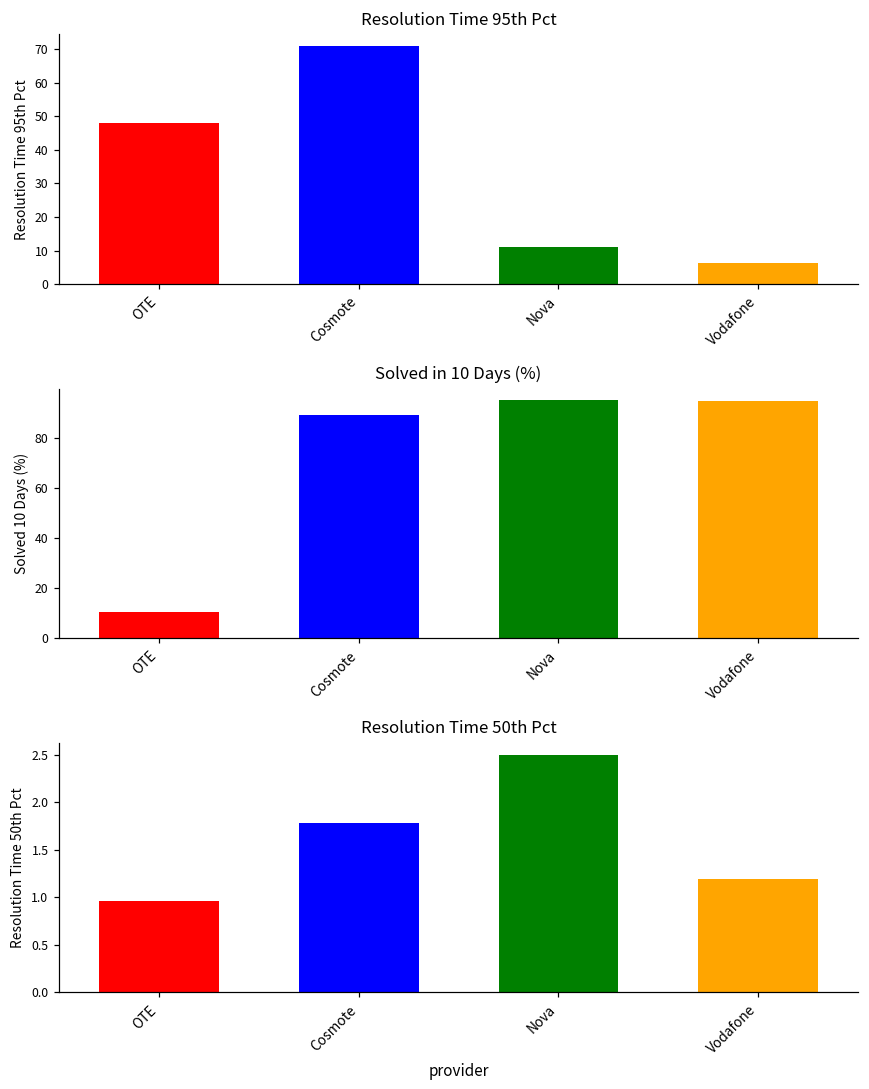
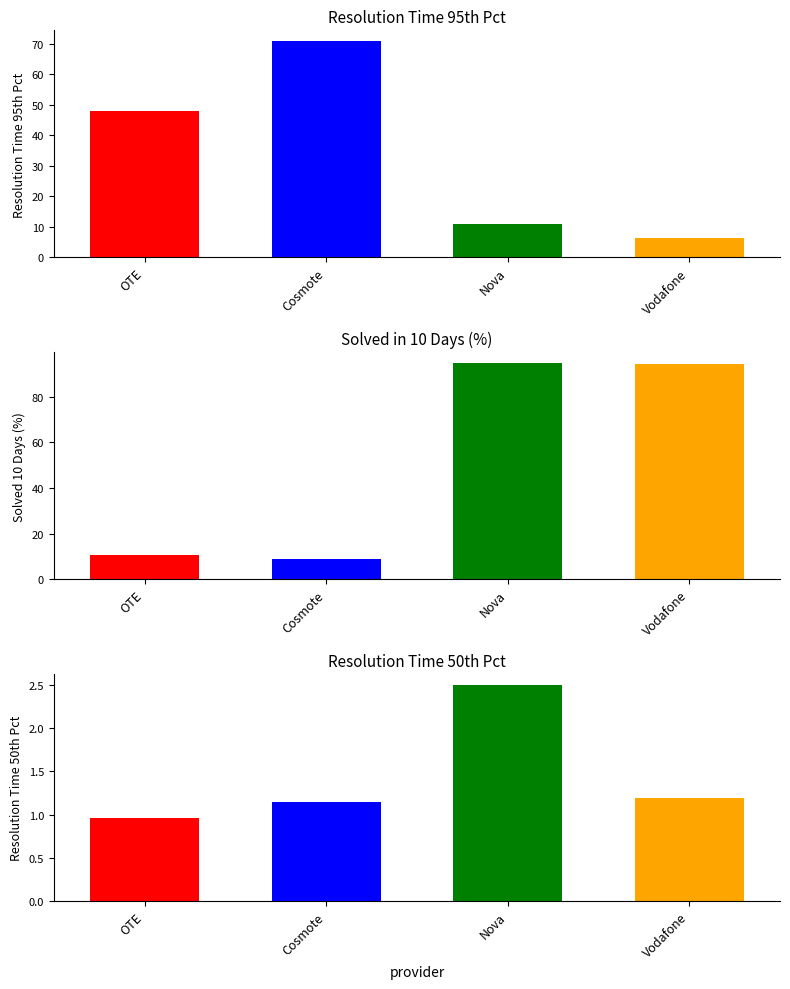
  {
    "Resolution Time 95th Pct": {
      "OTE": 48,
      "Cosmote": 71,
      "Nova": 11,
      "Vodafone": 6
    },
    "Solved in 10 Days (%)": {
      "OTE": 10,
-     "Cosmote": 89,
+     "Cosmote": 9,
      "Nova": 95,
      "Vodafone": 94
    },
    "Resolution Time 50th Pct": {
      "OTE": 1.0,
-     "Cosmote": 1.8,
+     "Cosmote": 1.2,
      "Nova": 2.5,
      "Vodafone": 1.2
    }
  }
